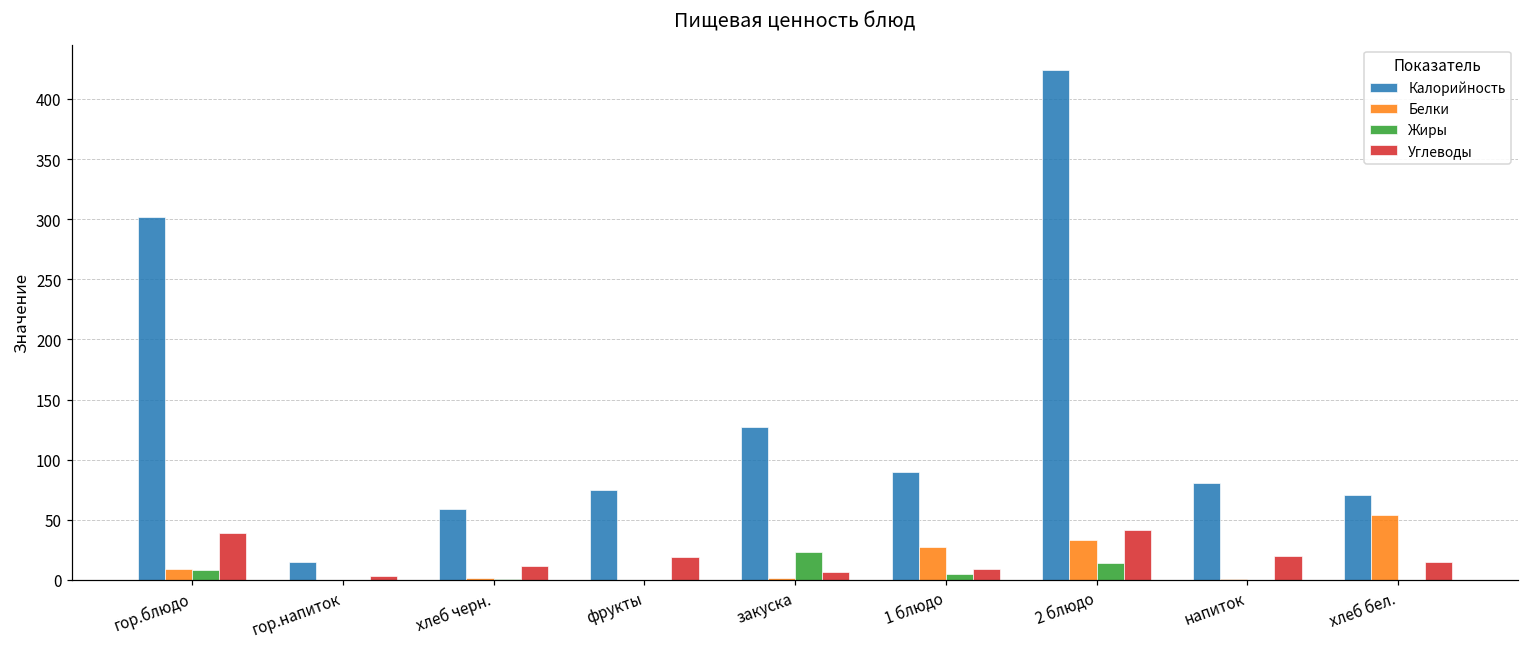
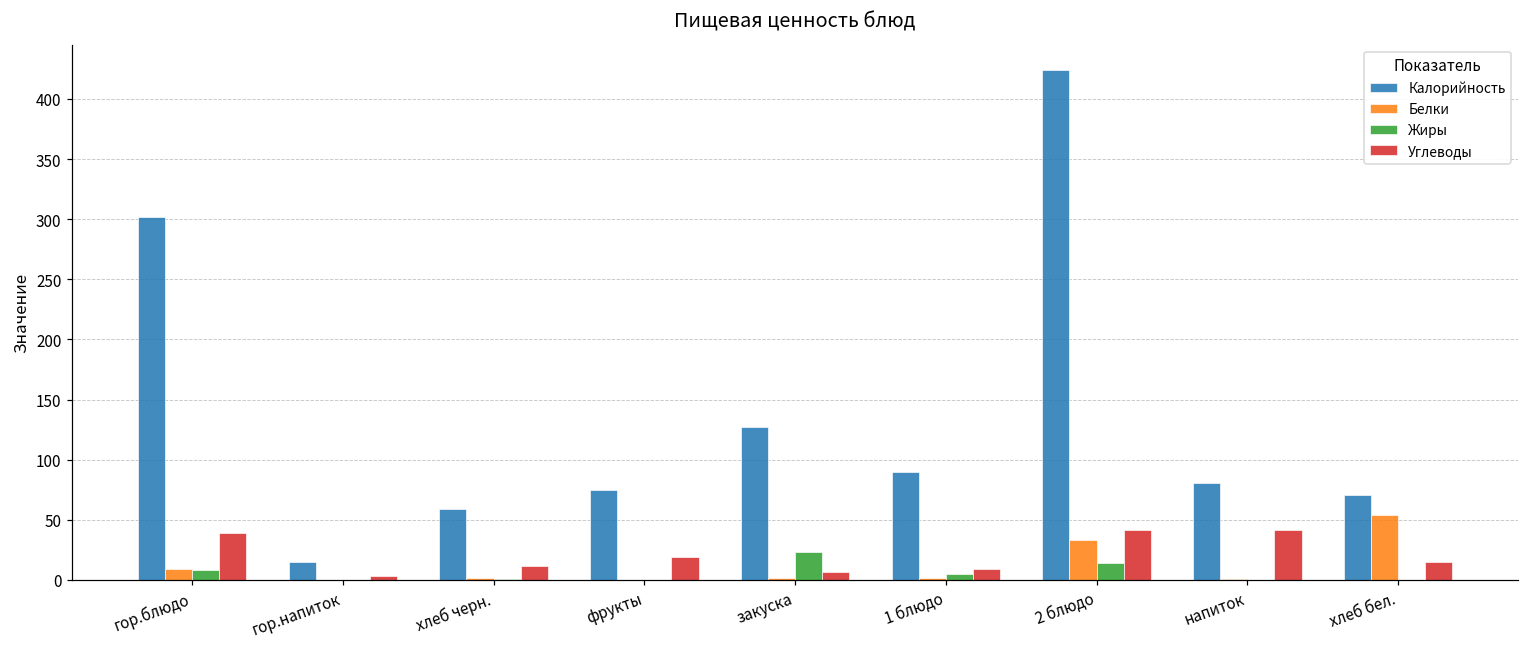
  {
    "Калорийность": {
      "гор.блюдо": 302,
      "гор.напиток": 15,
      "хлеб черн.": 59,
      "фрукты": 75,
      "закуска": 127,
      "1 блюдо": 90,
      "2 блюдо": 424,
      "напиток": 81,
      "хлеб бел.": 70
    },
    "Белки": {
      "гор.блюдо": 9,
      "фрукты": 0,
-     "1 блюдо": 28,
+     "1 блюдо": 2,
      "2 блюдо": 34,
      "хлеб бел.": 54
    },
    "Жиры": {
      "гор.блюдо": 9,
      "гор.напиток": 0,
      "фрукты": 0,
      "закуска": 23,
      "1 блюдо": 5,
      "2 блюдо": 14,
      "напиток": 0
    },
    "Углеводы": {
      "гор.блюдо": 39,
      "гор.напиток": 3,
      "хлеб черн.": 12,
      "фрукты": 19,
      "закуска": 7,
      "1 блюдо": 9,
      "2 блюдо": 42,
-     "напиток": 20,
+     "напиток": 41,
      "хлеб бел.": 15
    }
  }
